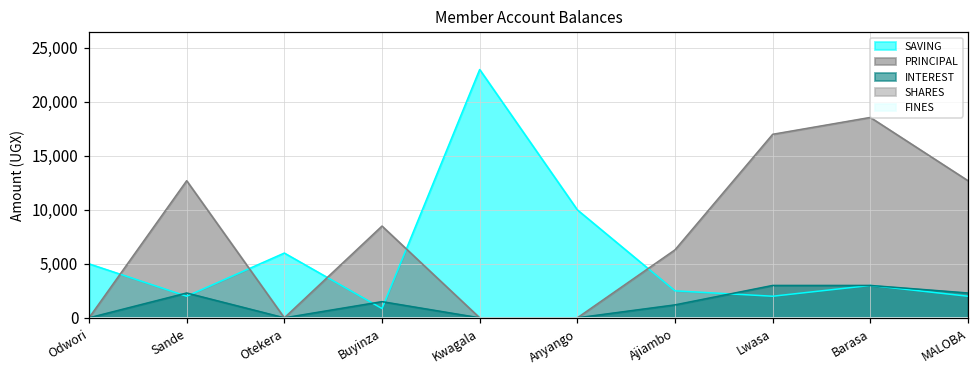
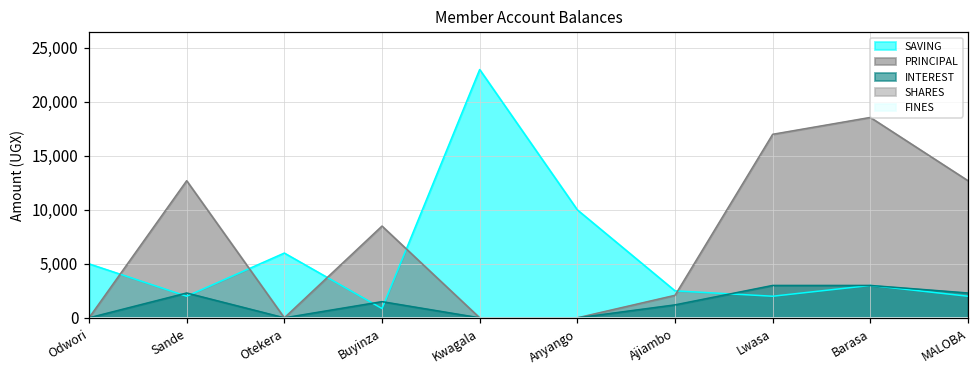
  {
    "SAVING": {
      "Odwori": "5,000",
      "Sande": "2,000",
      "Otekera": "6,000",
      "Buyinza": "1,000",
      "Kwagala": "23,000",
      "Anyango": "10,000",
      "Ajiambo": "3,000",
      "Lwasa": "2,000",
      "MALOBA": "2,000"
    },
    "PRINCIPAL": {
      "Sande": "13,000",
      "Buyinza": "9,000",
-     "Ajiambo": "6,000",
+     "Ajiambo": "2,000",
      "Lwasa": "17,000",
      "Barasa": "19,000",
      "MALOBA": "13,000"
    },
    "INTEREST": {
      "Sande": "2,000",
      "Buyinza": "2,000",
      "Ajiambo": "1,000",
      "Lwasa": "3,000",
      "MALOBA": "2,000"
    },
    "FINES": {
      "Sande": "0",
      "Buyinza": "0",
      "Ajiambo": "0",
      "Lwasa": "0",
      "Barasa": "0",
      "MALOBA": "0"
    }
  }
